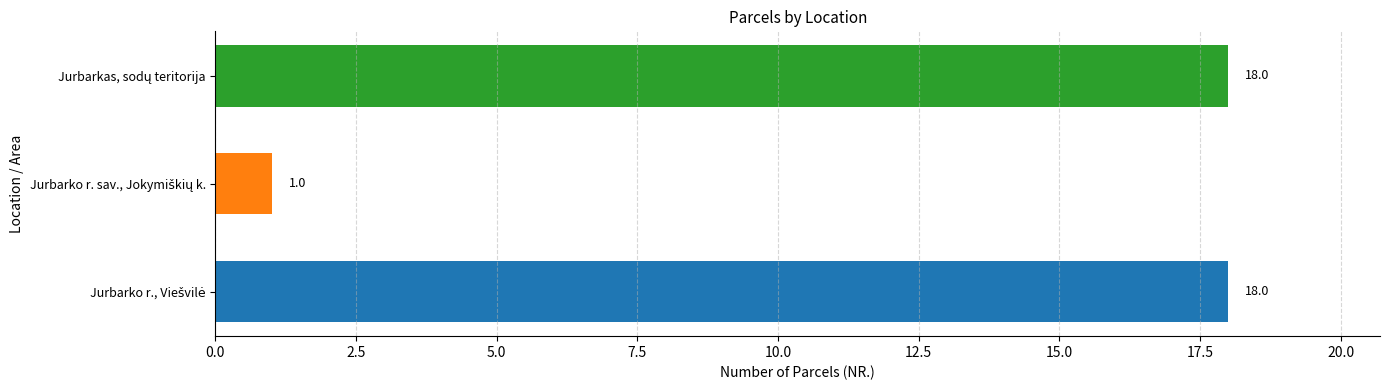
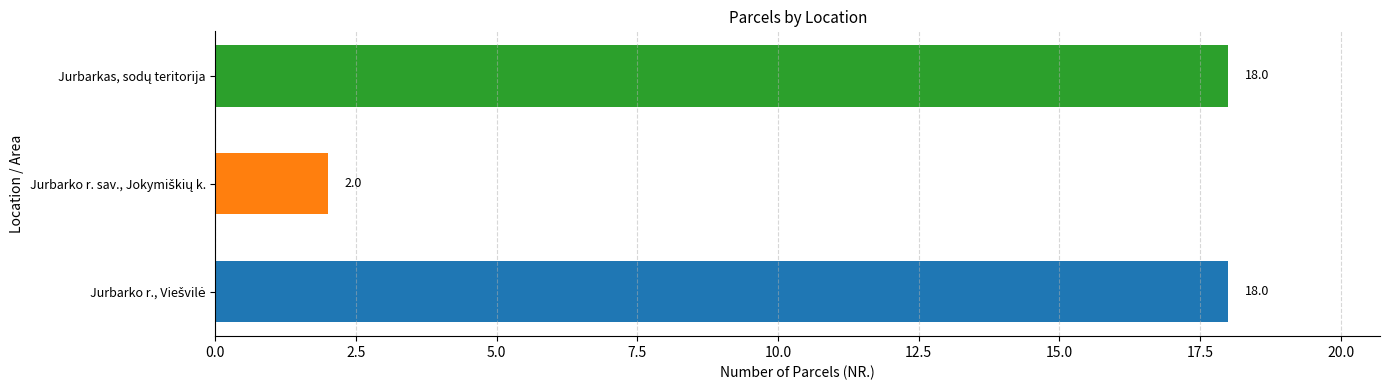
  {
    "Jurbarkas, sodų teritorija": 18.0,
-   "Jurbarko r. sav., Jokymiškių k.": 1.0,
+   "Jurbarko r. sav., Jokymiškių k.": 2.0,
    "Jurbarko r., Viešvilė": 18.0
  }
